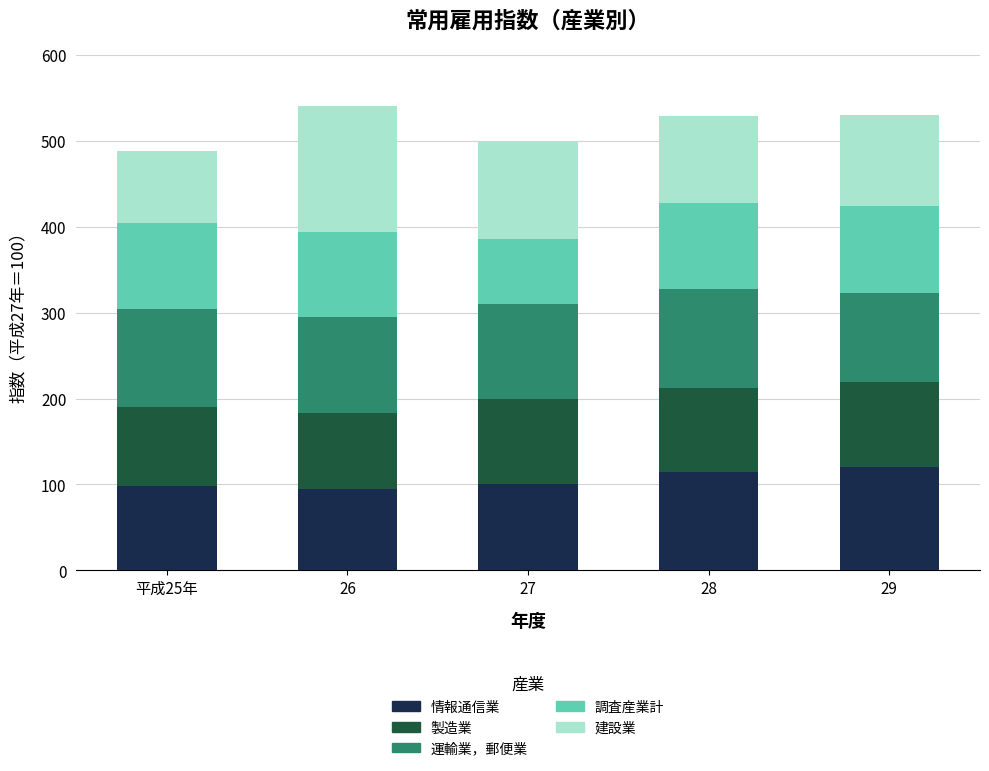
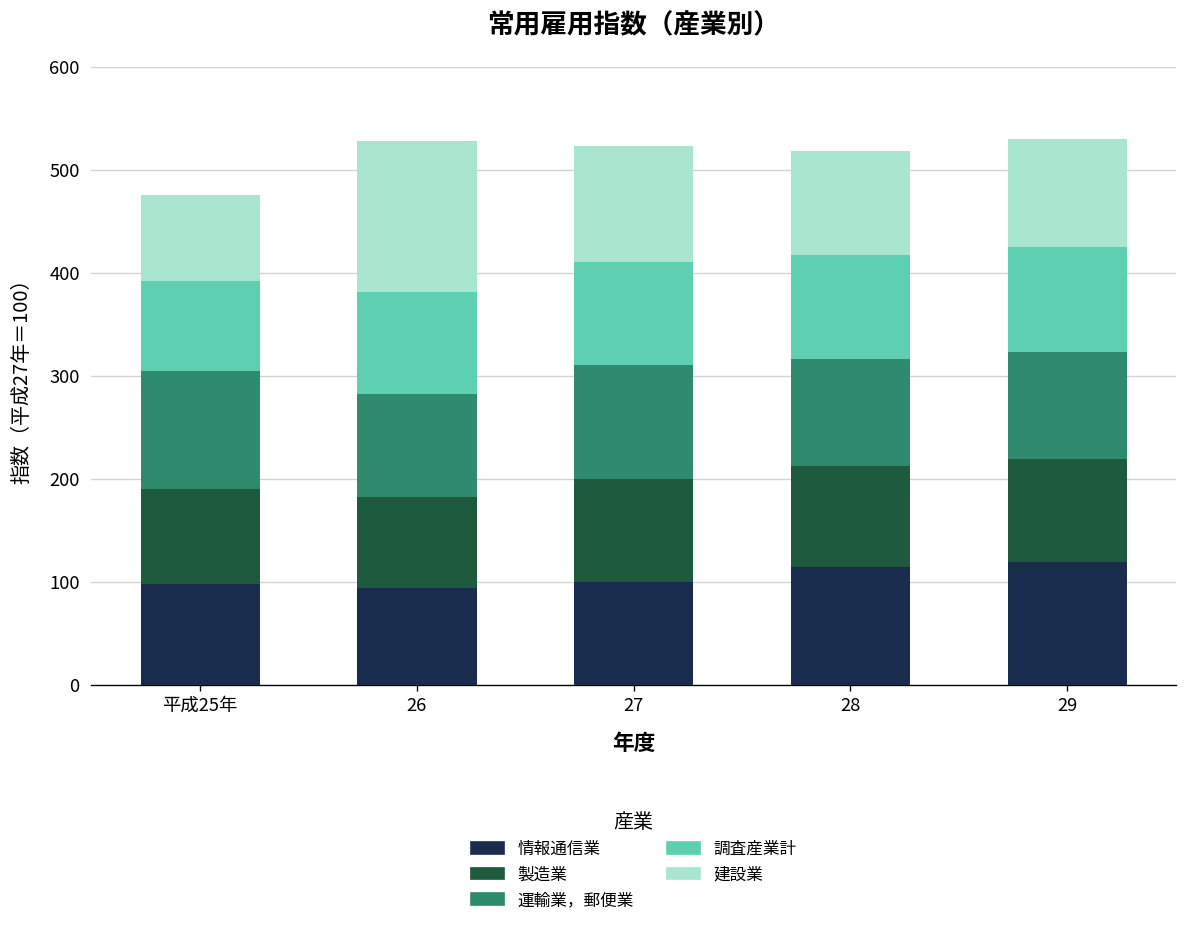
  {
    "運輸業，郵便業": {
      "平成25年": 110,
-     "26": 110,
+     "26": 100,
      "27": 110,
-     "28": 110,
+     "28": 100,
      "29": 100
    },
    "調査産業計": {
-     "平成25年": 100,
+     "平成25年": 90,
      "26": 100,
-     "27": 80,
+     "27": 100,
      "28": 100,
      "29": 100
    },
    "建設業": {
      "平成25年": 80,
      "26": 150,
      "27": 110,
      "28": 100,
      "29": 110
    }
  }
